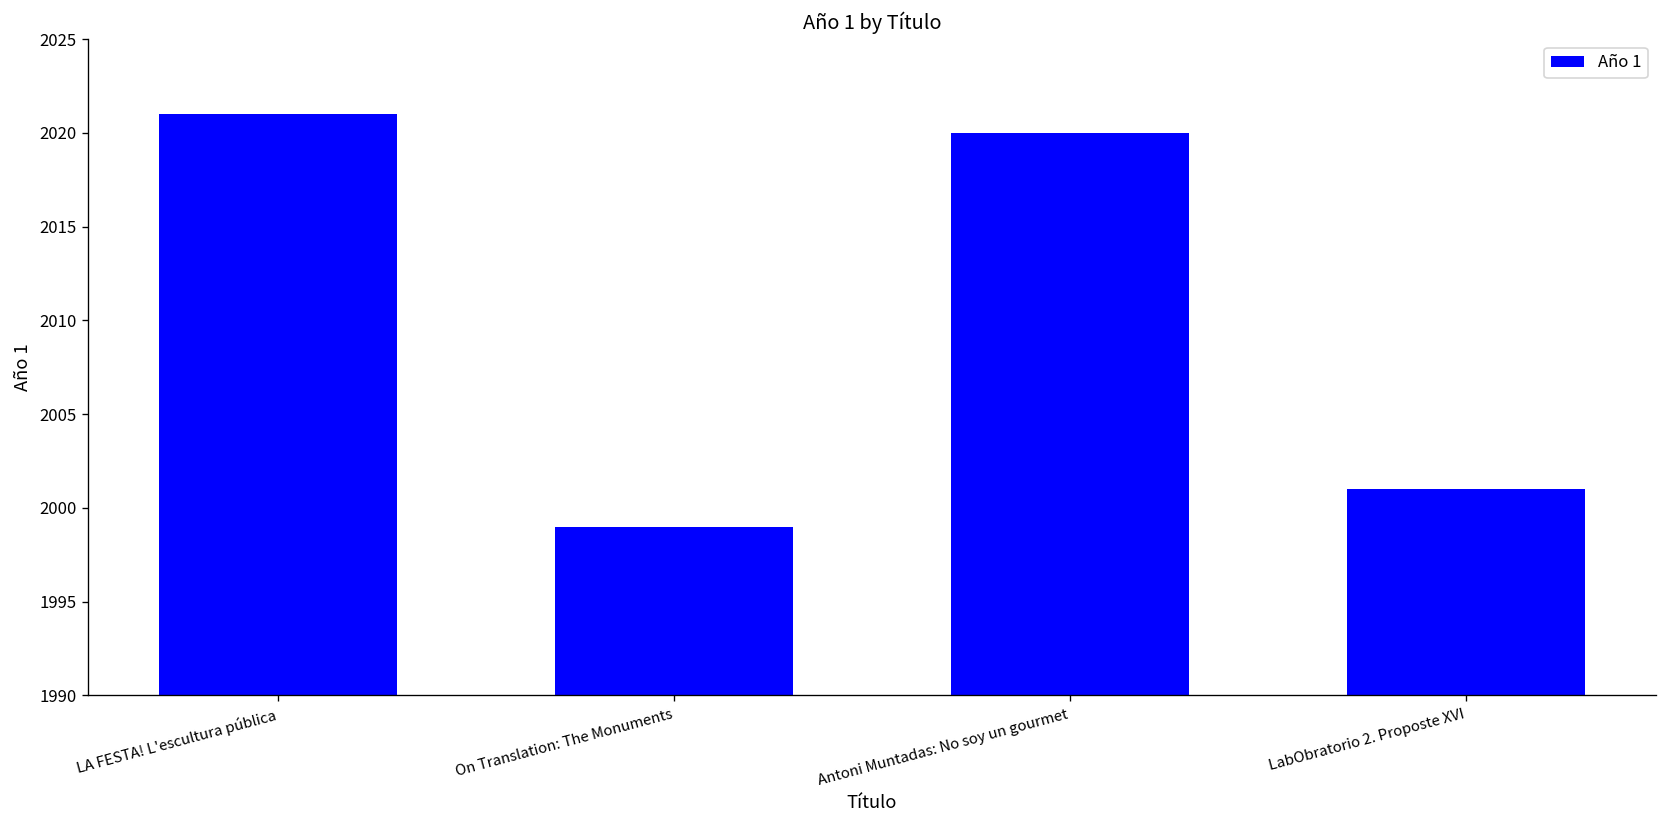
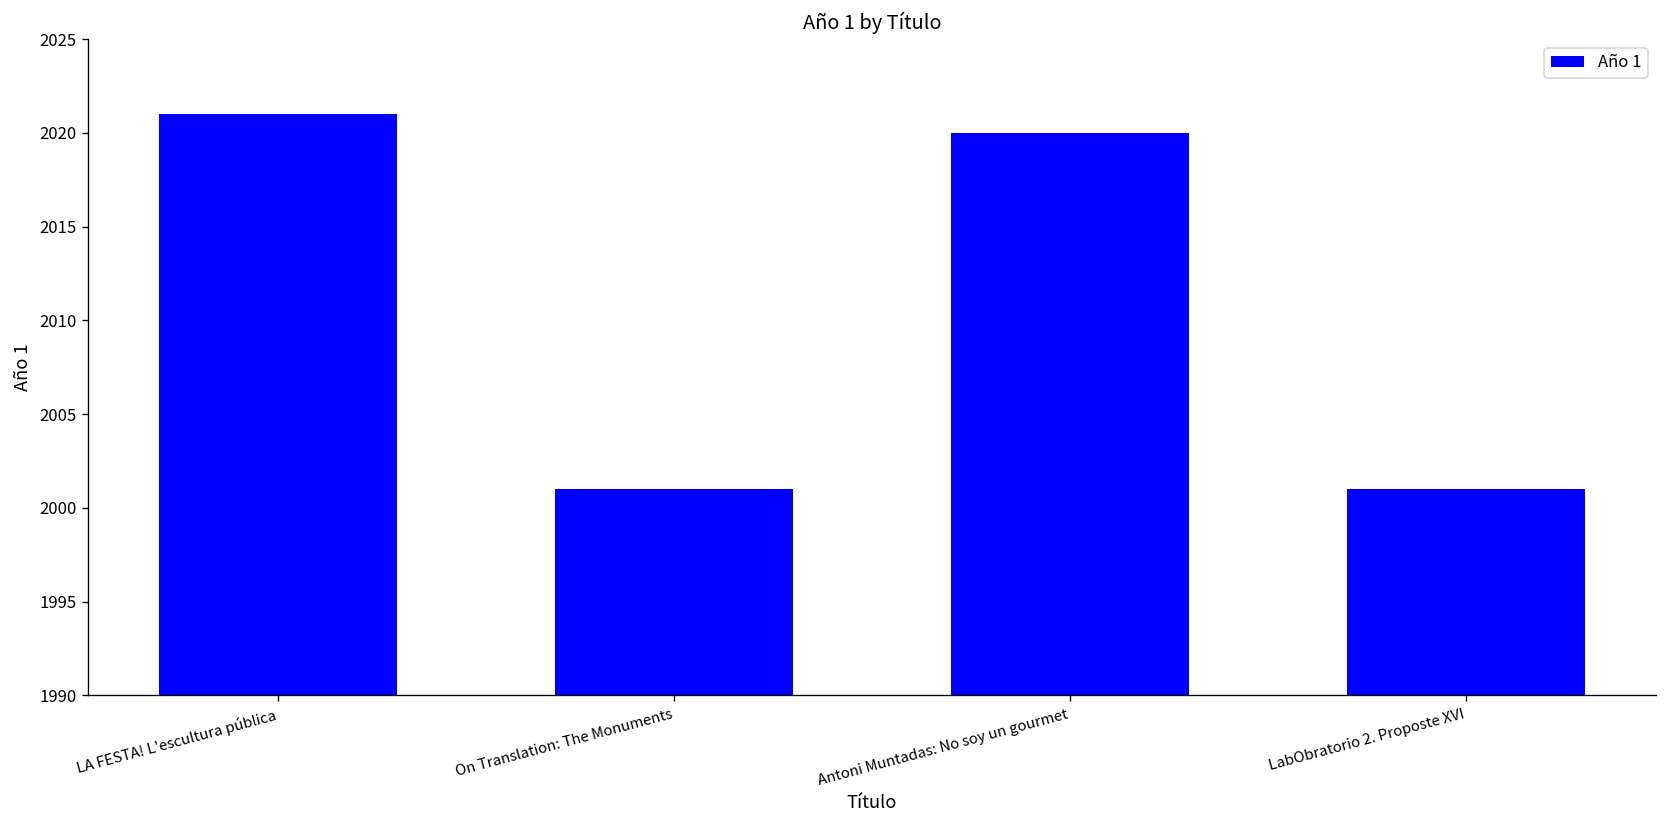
  {
    "LA FESTA! L'escultura pública": 2021,
-   "On Translation: The Monuments": 1999,
+   "On Translation: The Monuments": 2001,
    "Antoni Muntadas: No soy un gourmet": 2020,
    "LabObratorio 2. Proposte XVI": 2001
  }
